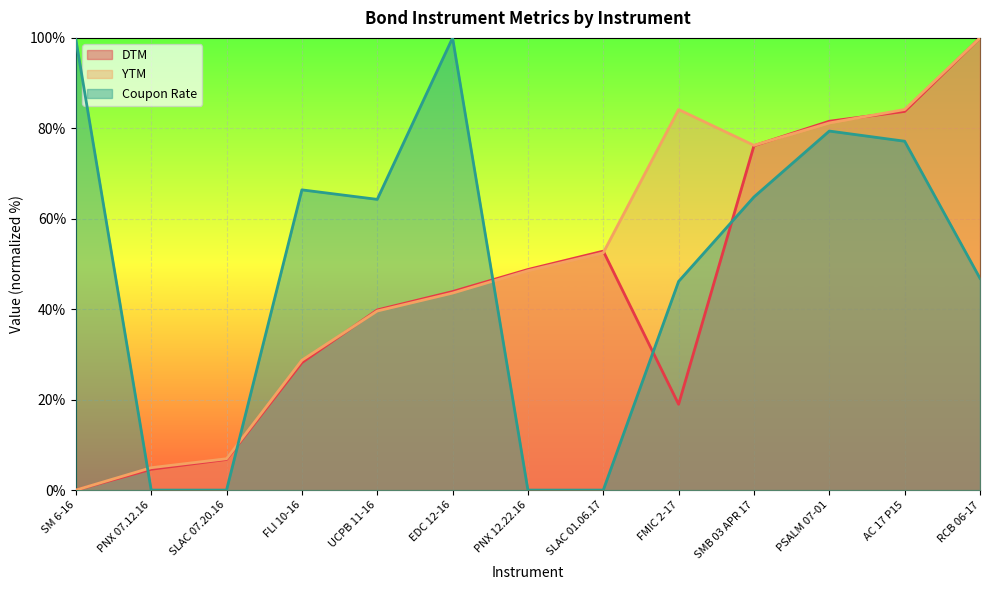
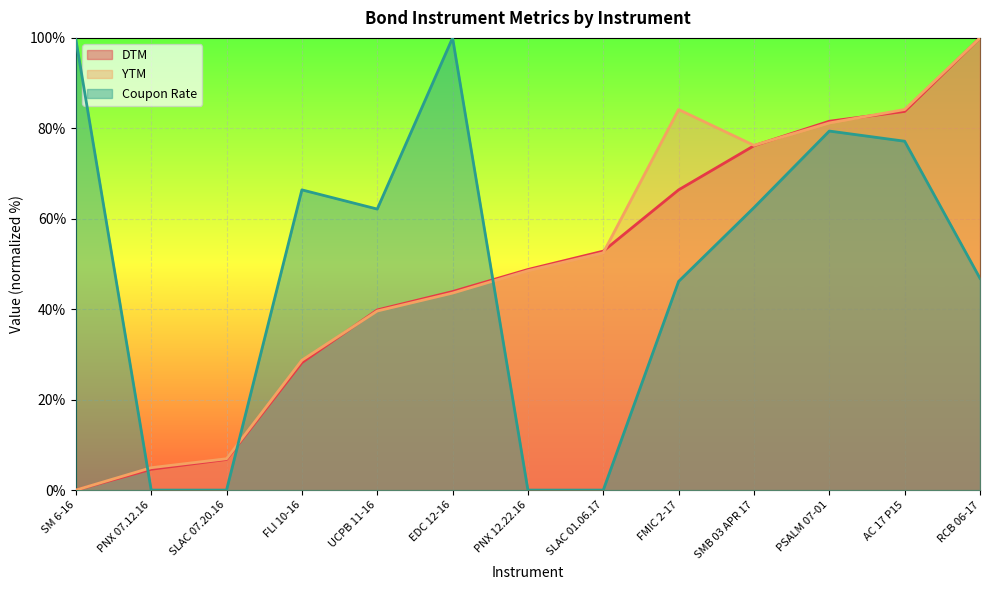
  {
    "DTM": {
-     "FMIC 2-17": "19%"
+     "FMIC 2-17": "66%"
    },
    "YTM": {
      "FMIC 2-17": "84%"
    },
    "Coupon Rate": {
      "SM 6-16": "100%",
      "PNX 07.12.16": "0%",
      "SLAC 07.20.16": "0%",
      "FLI 10-16": "66%",
-     "UCPB 11-16": "64%",
+     "UCPB 11-16": "62%",
      "EDC 12-16": "100%",
      "PNX 12.22.16": "0%",
      "SLAC 01.06.17": "0%",
      "FMIC 2-17": "46%",
-     "SMB 03 APR 17": "65%",
+     "SMB 03 APR 17": "62%",
      "PSALM 07-01": "79%",
      "AC 17 P15": "77%",
      "RCB 06-17": "47%"
    }
  }
